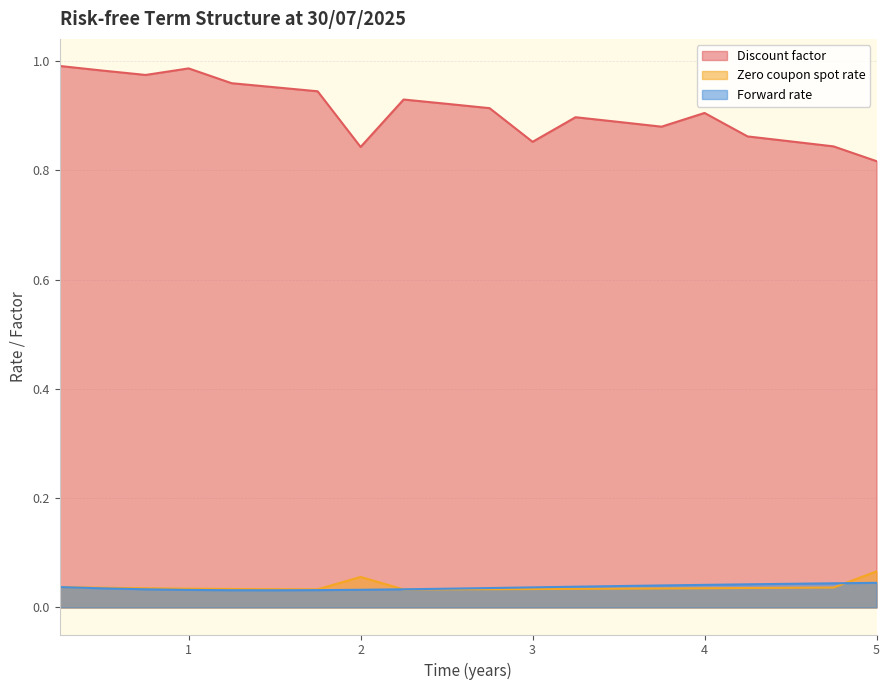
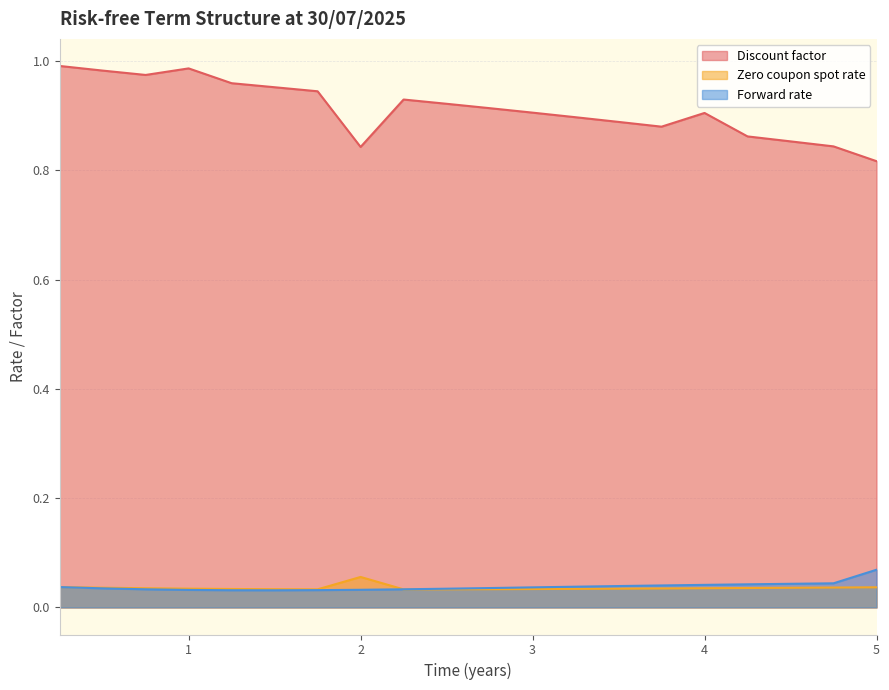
  {
    "Discount factor": {
      "1": 0.99,
      "2": 0.84,
-     "3": 0.85,
+     "3": 0.91,
      "4": 0.90,
      "5": 0.82
    },
    "Zero coupon spot rate": {
      "2": 0.06,
      "4": 0.04,
-     "5": 0.07
+     "5": 0.04
    },
    "Forward rate": {
      "2": 0.03,
      "4": 0.04,
-     "5": 0.05
+     "5": 0.07
    }
  }
